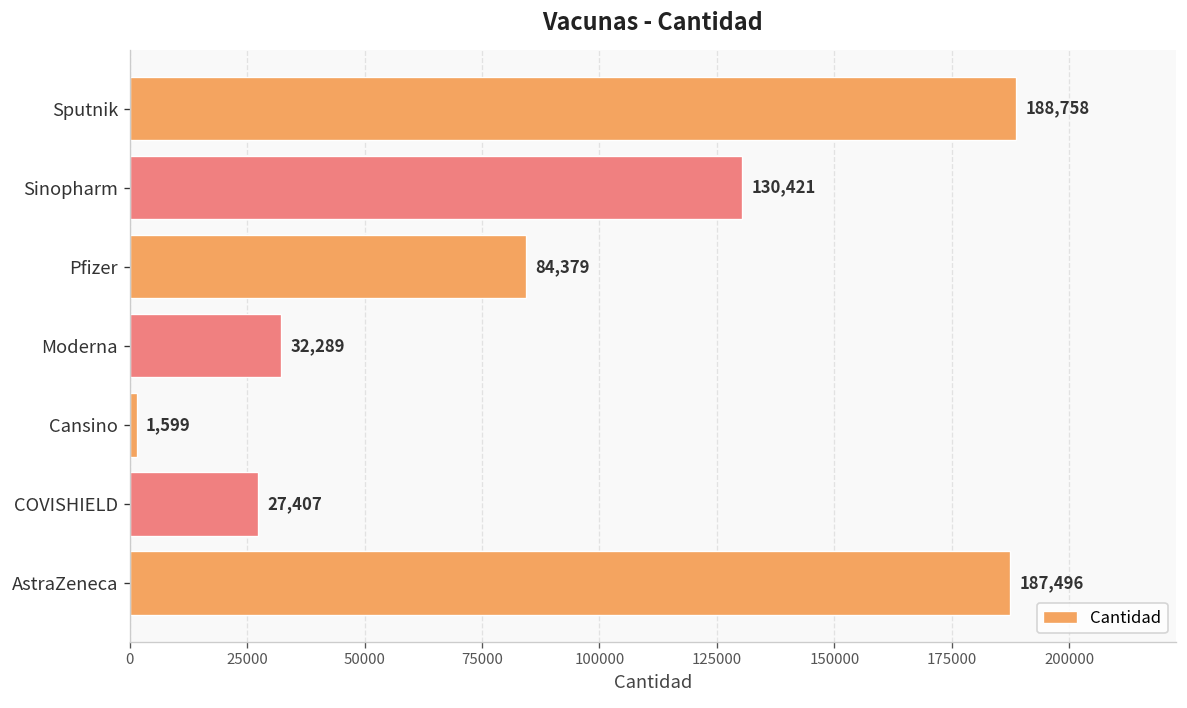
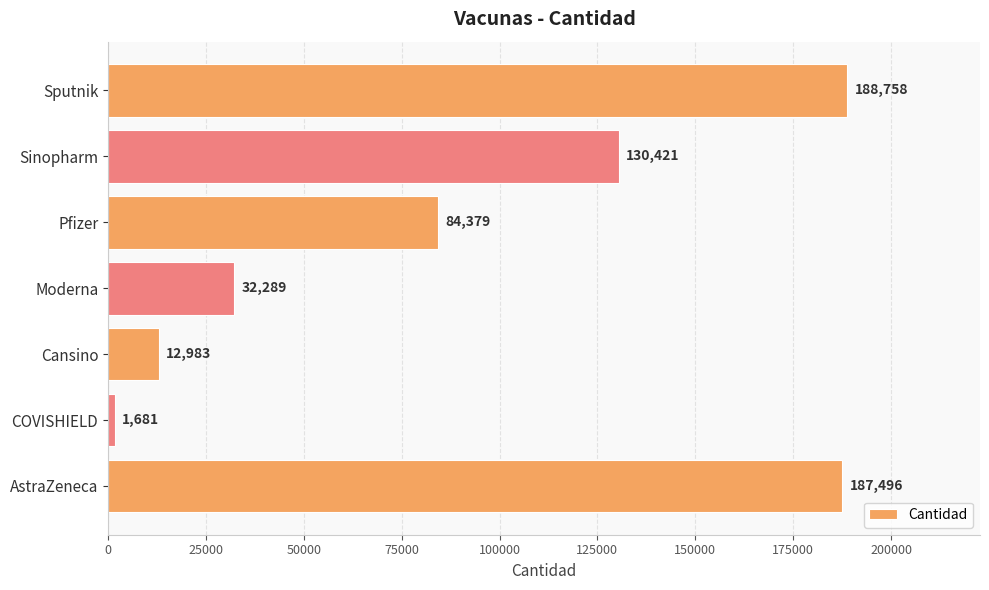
  {
    "Sputnik": "188,758",
    "Sinopharm": "130,421",
    "Pfizer": "84,379",
    "Moderna": "32,289",
-   "Cansino": "1,599",
-   "COVISHIELD": "27,407",
+   "Cansino": "12,983",
+   "COVISHIELD": "1,681",
    "AstraZeneca": "187,496"
  }
